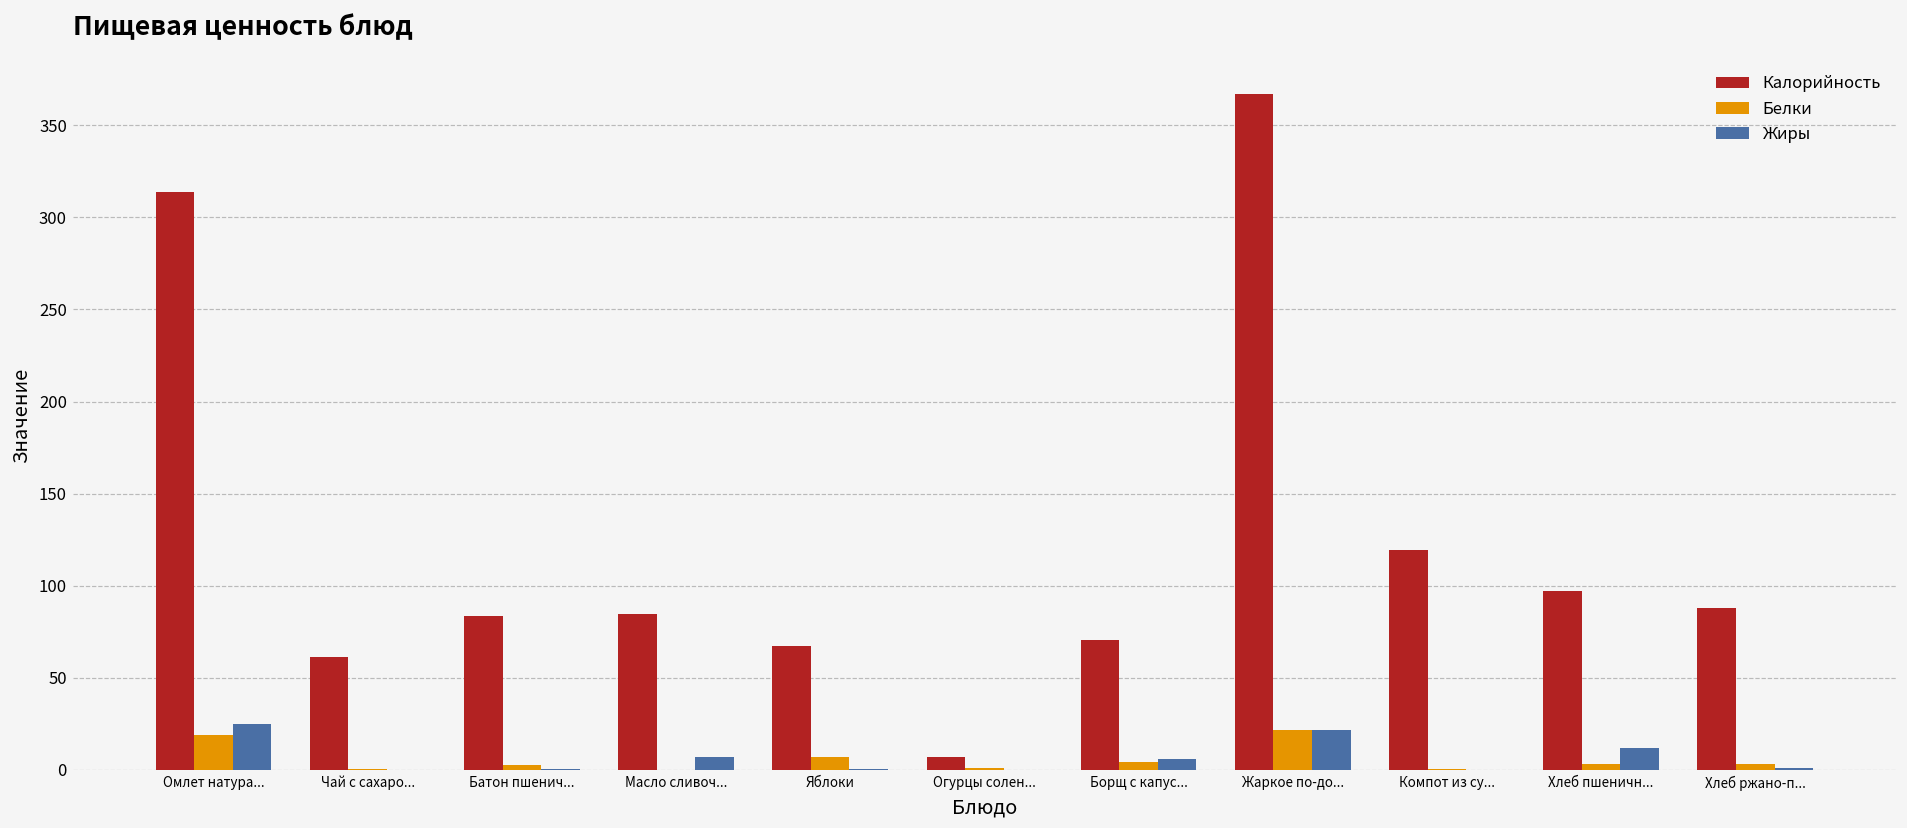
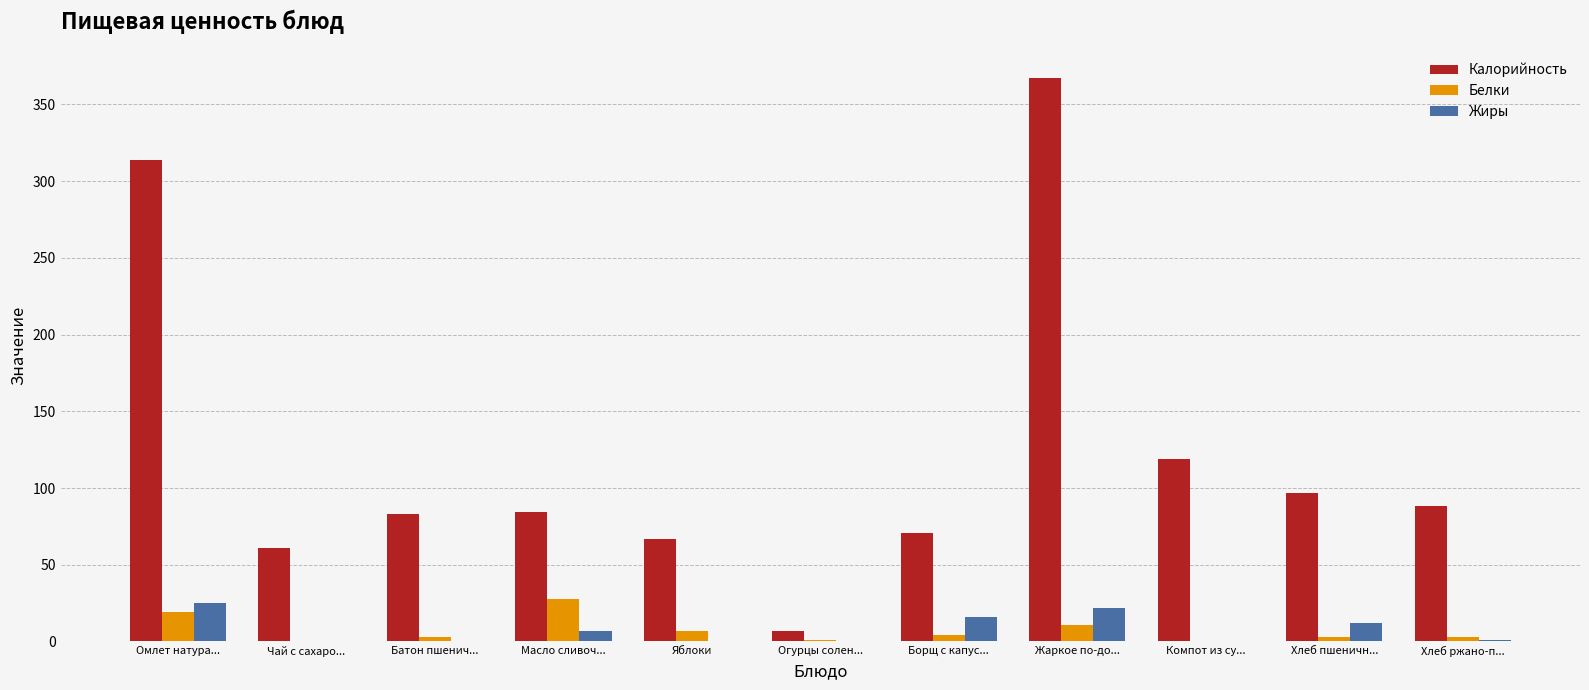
  {
    "Калорийность": {
      "Омлет натура...": 314,
      "Чай с сахаро...": 61,
      "Батон пшенич...": 83,
      "Масло сливоч...": 85,
      "Яблоки": 67,
      "Огурцы солен...": 7,
      "Борщ с капус...": 71,
      "Жаркое по-до...": 367,
      "Компот из су...": 119,
      "Хлеб пшеничн...": 97,
      "Хлеб ржано-п...": 88
    },
    "Белки": {
      "Омлет натура...": 19,
      "Батон пшенич...": 3,
-     "Масло сливоч...": 0,
+     "Масло сливоч...": 28,
      "Яблоки": 7,
      "Борщ с капус...": 4,
-     "Жаркое по-до...": 21,
+     "Жаркое по-до...": 11,
      "Хлеб пшеничн...": 3,
      "Хлеб ржано-п...": 3
    },
    "Жиры": {
      "Омлет натура...": 25,
      "Масло сливоч...": 7,
      "Огурцы солен...": 0,
-     "Борщ с капус...": 6,
+     "Борщ с капус...": 16,
      "Жаркое по-до...": 22,
      "Компот из су...": 0,
      "Хлеб пшеничн...": 12
    }
  }
